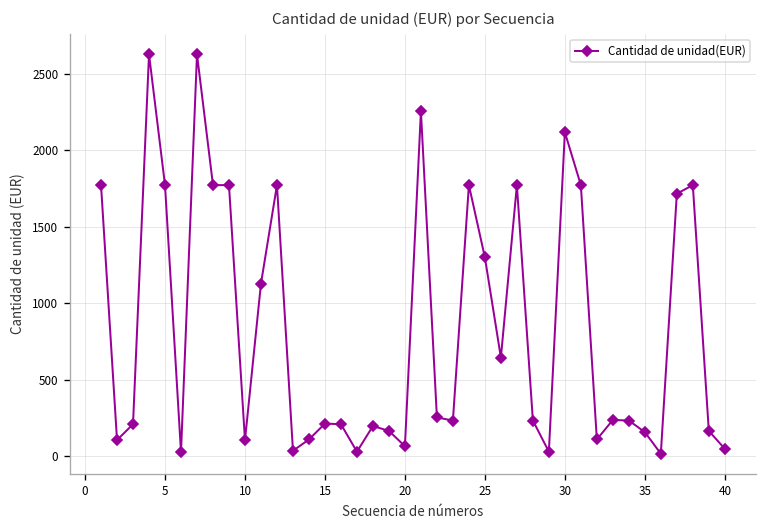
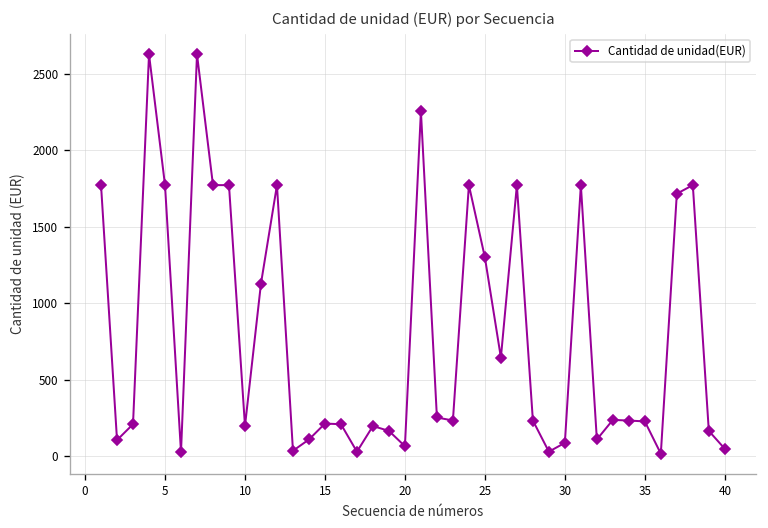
  {
    "5": 1770,
-   "10": 100,
+   "10": 200,
    "15": 210,
    "20": 60,
    "25": 1300,
-   "30": 2120,
-   "35": 160,
+   "30": 90,
+   "35": 230,
    "40": 50
  }
